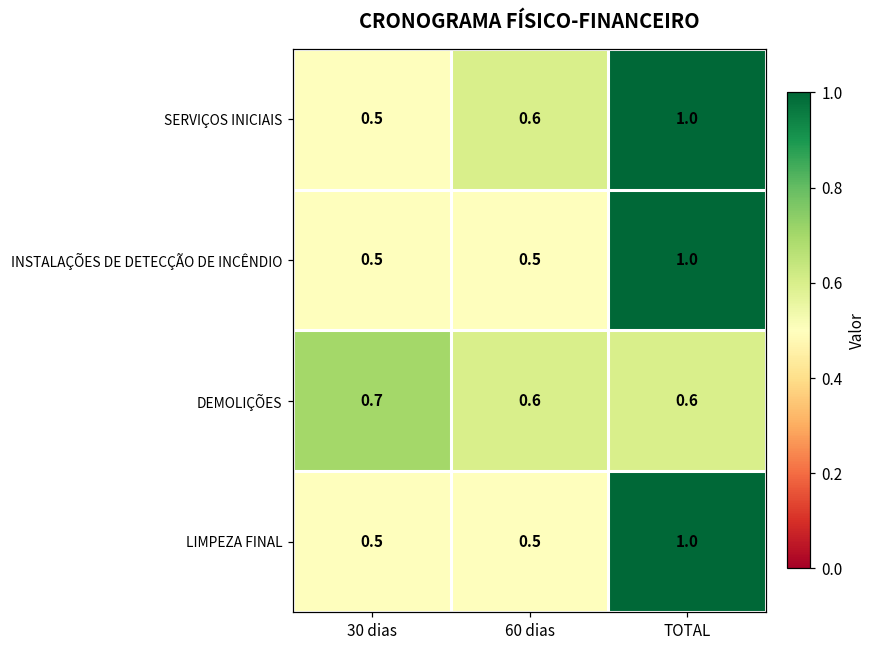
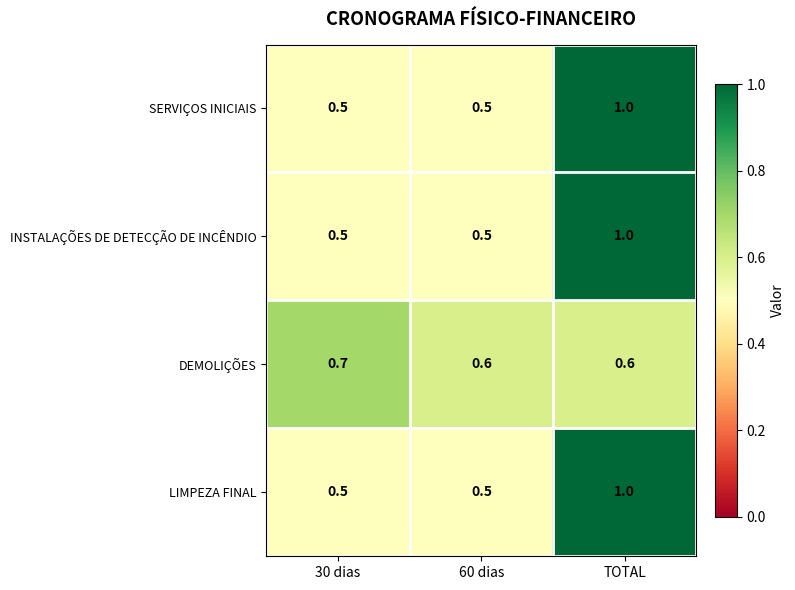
  {
    "SERVIÇOS INICIAIS": {
      "30 dias": 0.5,
-     "60 dias": 0.6,
+     "60 dias": 0.5,
      "TOTAL": 1.0
    },
    "INSTALAÇÕES DE DETECÇÃO DE INCÊNDIO": {
      "30 dias": 0.5,
      "60 dias": 0.5,
      "TOTAL": 1.0
    },
    "DEMOLIÇÕES": {
      "30 dias": 0.7,
      "60 dias": 0.6,
      "TOTAL": 0.6
    },
    "LIMPEZA FINAL": {
      "30 dias": 0.5,
      "60 dias": 0.5,
      "TOTAL": 1.0
    }
  }
